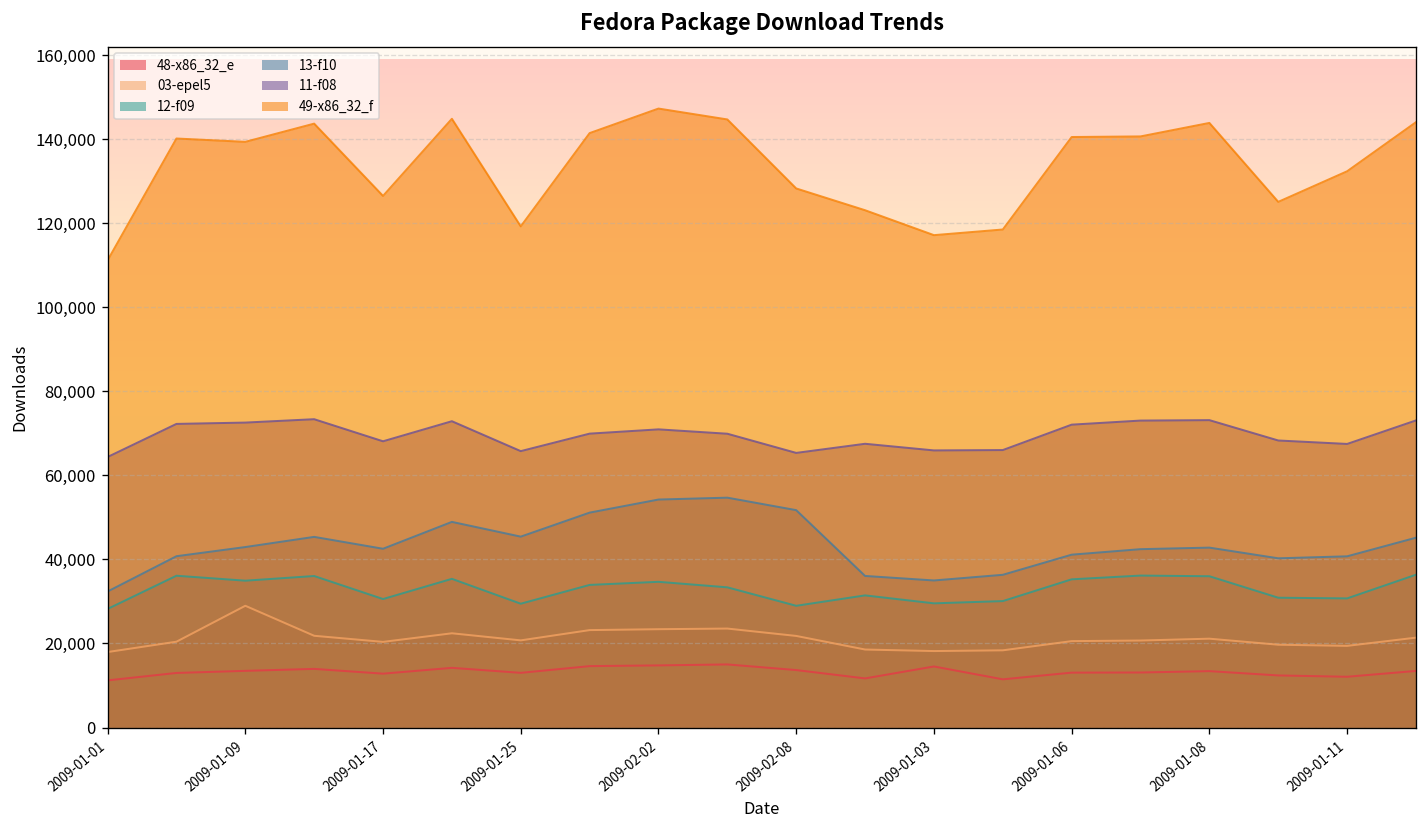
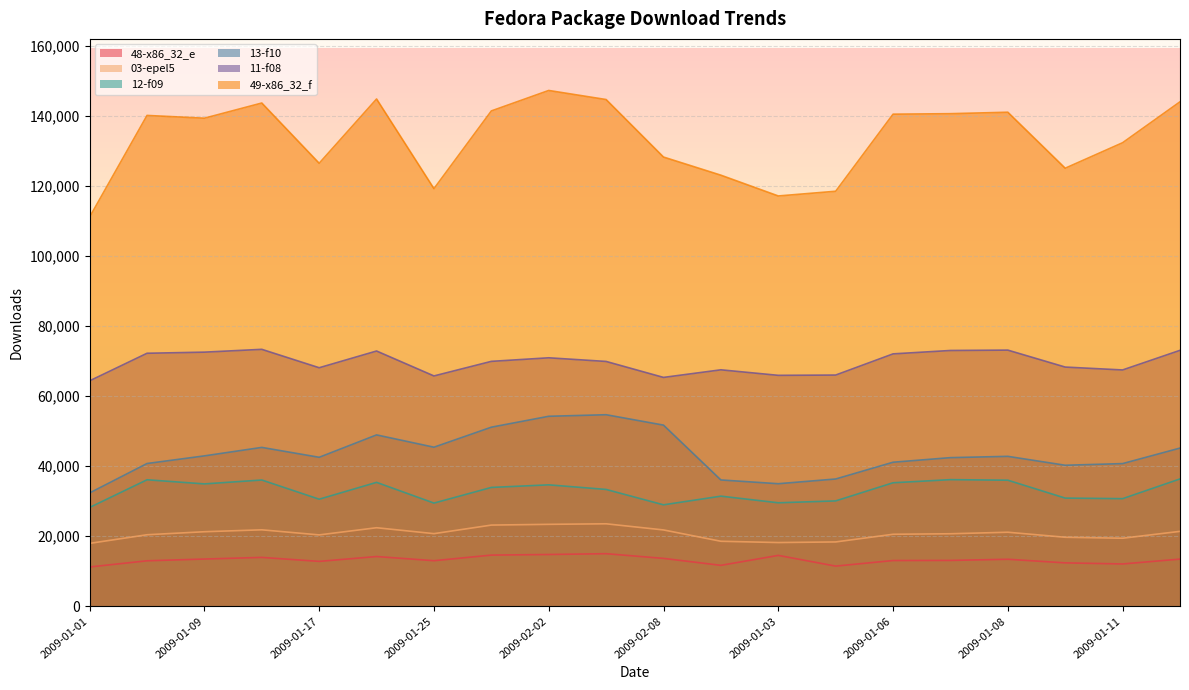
  {
    "48-x86_32_e": {
      "2009-01-01": "11,000",
      "2009-01-09": "13,000",
      "2009-01-17": "13,000",
      "2009-01-25": "13,000",
      "2009-02-02": "15,000",
      "2009-02-08": "14,000",
      "2009-01-03": "15,000",
      "2009-01-06": "13,000",
      "2009-01-08": "13,000",
      "2009-01-11": "12,000"
    },
    "03-epel5": {
      "2009-01-01": "18,000",
-     "2009-01-09": "29,000",
+     "2009-01-09": "21,000",
      "2009-01-17": "20,000",
      "2009-01-25": "21,000",
      "2009-02-02": "23,000",
      "2009-02-08": "22,000",
      "2009-01-03": "18,000",
      "2009-01-06": "21,000",
      "2009-01-08": "21,000",
      "2009-01-11": "19,000"
    },
    "49-x86_32_f": {
      "2009-01-01": "111,000",
      "2009-01-09": "139,000",
      "2009-01-17": "127,000",
      "2009-01-25": "119,000",
      "2009-02-02": "147,000",
      "2009-02-08": "128,000",
      "2009-01-03": "117,000",
      "2009-01-06": "141,000",
-     "2009-01-08": "144,000",
+     "2009-01-08": "141,000",
      "2009-01-11": "132,000"
    }
  }
